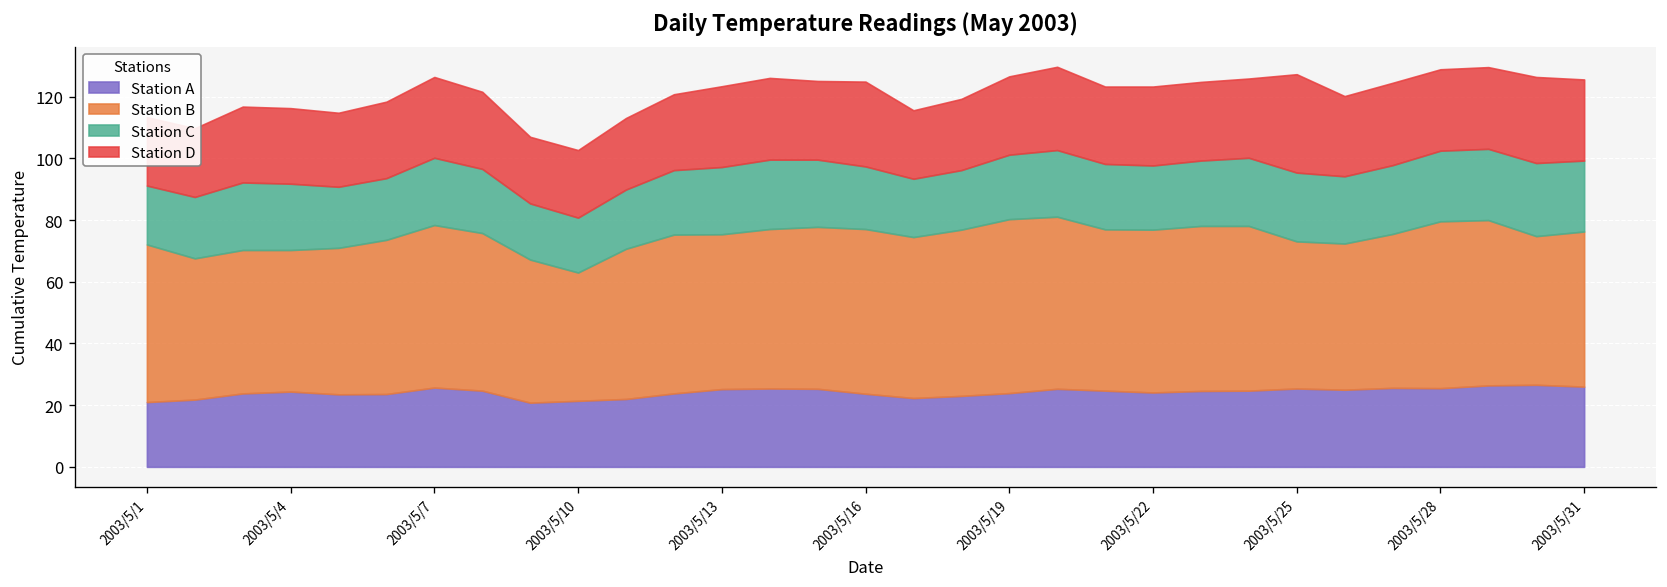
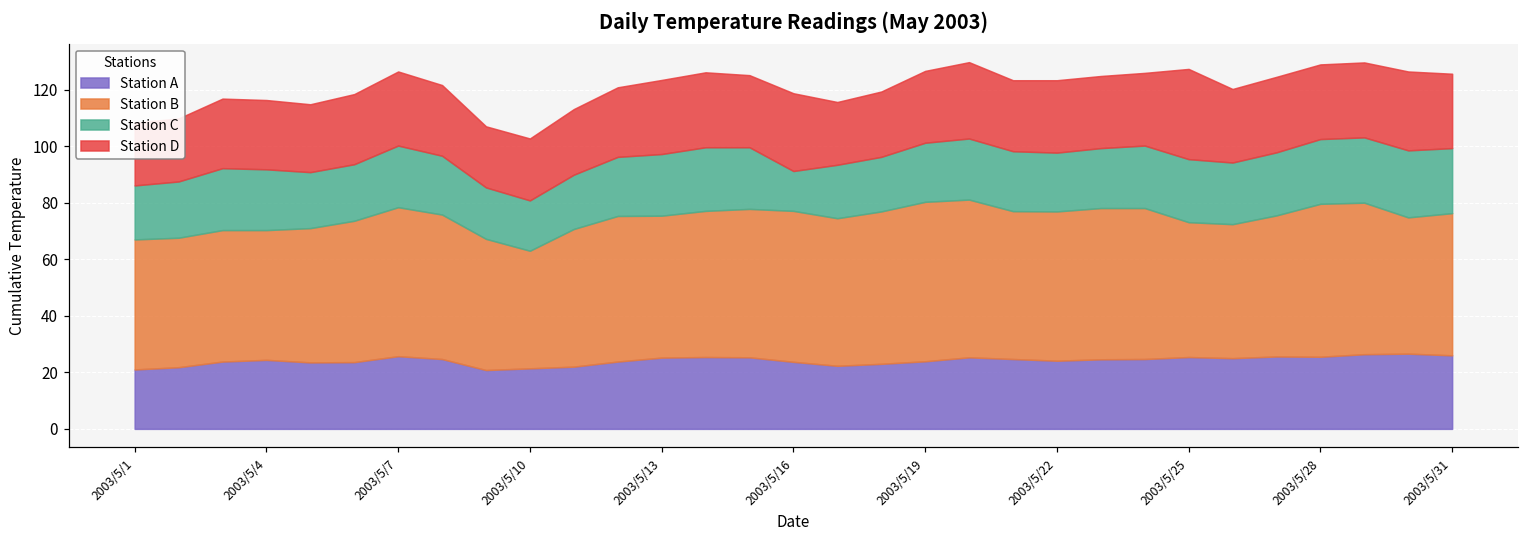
  {
    "Station A": {
      "2003/5/1": 21,
      "2003/5/4": 24,
      "2003/5/7": 26,
      "2003/5/10": 21,
      "2003/5/13": 25,
      "2003/5/16": 24,
      "2003/5/19": 24,
      "2003/5/22": 24,
      "2003/5/25": 25,
      "2003/5/28": 26,
      "2003/5/31": 26
    },
    "Station B": {
-     "2003/5/1": 51,
+     "2003/5/1": 46,
      "2003/5/4": 46,
      "2003/5/7": 53,
      "2003/5/10": 42,
      "2003/5/13": 50,
      "2003/5/16": 53,
      "2003/5/19": 56,
      "2003/5/22": 53,
      "2003/5/25": 48,
      "2003/5/28": 54,
      "2003/5/31": 50
    },
    "Station C": {
      "2003/5/1": 19,
      "2003/5/4": 22,
      "2003/5/7": 22,
      "2003/5/10": 18,
      "2003/5/13": 22,
-     "2003/5/16": 20,
+     "2003/5/16": 14,
      "2003/5/19": 21,
      "2003/5/22": 21,
      "2003/5/25": 22,
      "2003/5/28": 23,
      "2003/5/31": 23
    },
    "Station D": {
      "2003/5/4": 25,
      "2003/5/7": 26,
      "2003/5/10": 22,
      "2003/5/13": 26,
      "2003/5/16": 28,
      "2003/5/19": 25,
      "2003/5/22": 26,
      "2003/5/25": 32,
      "2003/5/28": 26,
      "2003/5/31": 26
    }
  }
